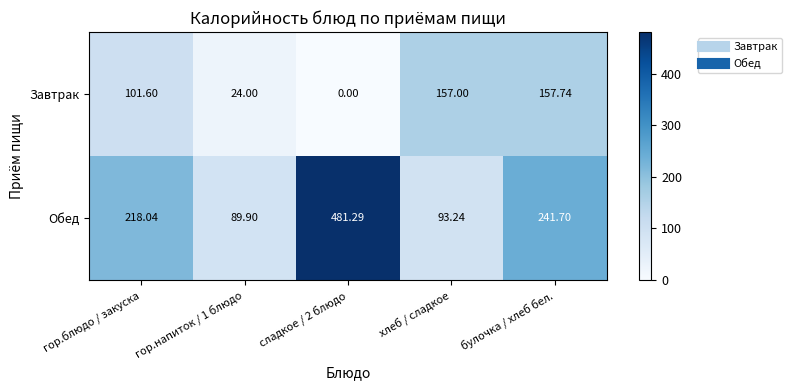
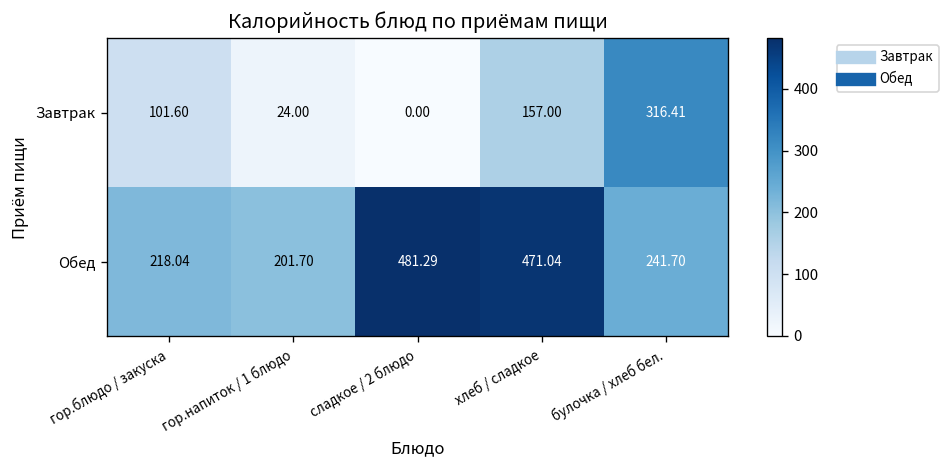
  {
    "Завтрак": {
      "гор.блюдо / закуска": 101.60,
      "гор.напиток / 1 блюдо": 24.00,
      "сладкое / 2 блюдо": 0.00,
      "хлеб / сладкое": 157.00,
-     "булочка / хлеб бел.": 157.74
+     "булочка / хлеб бел.": 316.41
    },
    "Обед": {
      "гор.блюдо / закуска": 218.04,
-     "гор.напиток / 1 блюдо": 89.90,
+     "гор.напиток / 1 блюдо": 201.70,
      "сладкое / 2 блюдо": 481.29,
-     "хлеб / сладкое": 93.24,
+     "хлеб / сладкое": 471.04,
      "булочка / хлеб бел.": 241.70
    }
  }
